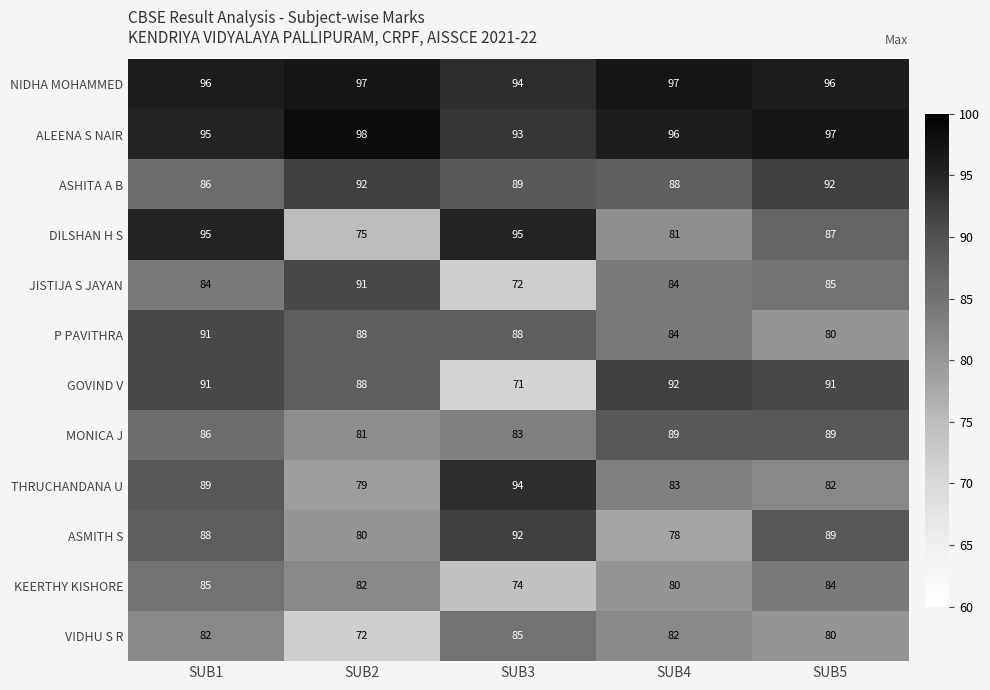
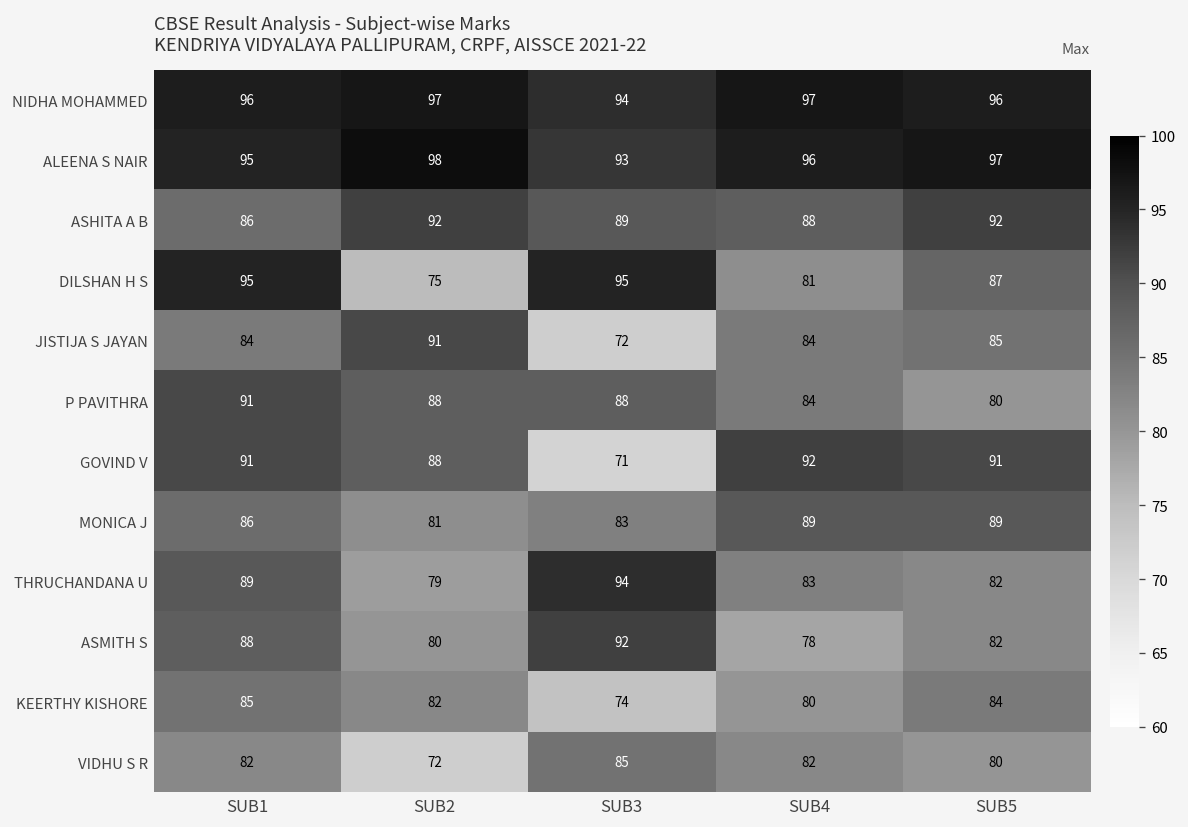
  {
    "NIDHA MOHAMMED": {
      "SUB1": 96,
      "SUB2": 97,
      "SUB3": 94,
      "SUB4": 97,
      "SUB5": 96
    },
    "ALEENA S NAIR": {
      "SUB1": 95,
      "SUB2": 98,
      "SUB3": 93,
      "SUB4": 96,
      "SUB5": 97
    },
    "ASHITA A B": {
      "SUB1": 86,
      "SUB2": 92,
      "SUB3": 89,
      "SUB4": 88,
      "SUB5": 92
    },
    "DILSHAN H S": {
      "SUB1": 95,
      "SUB2": 75,
      "SUB3": 95,
      "SUB4": 81,
      "SUB5": 87
    },
    "JISTIJA S JAYAN": {
      "SUB1": 84,
      "SUB2": 91,
      "SUB3": 72,
      "SUB4": 84,
      "SUB5": 85
    },
    "P PAVITHRA": {
      "SUB1": 91,
      "SUB2": 88,
      "SUB3": 88,
      "SUB4": 84,
      "SUB5": 80
    },
    "GOVIND V": {
      "SUB1": 91,
      "SUB2": 88,
      "SUB3": 71,
      "SUB4": 92,
      "SUB5": 91
    },
    "MONICA J": {
      "SUB1": 86,
      "SUB2": 81,
      "SUB3": 83,
      "SUB4": 89,
      "SUB5": 89
    },
    "THRUCHANDANA U": {
      "SUB1": 89,
      "SUB2": 79,
      "SUB3": 94,
      "SUB4": 83,
      "SUB5": 82
    },
    "ASMITH S": {
      "SUB1": 88,
      "SUB2": 80,
      "SUB3": 92,
      "SUB4": 78,
-     "SUB5": 89
+     "SUB5": 82
    },
    "KEERTHY KISHORE": {
      "SUB1": 85,
      "SUB2": 82,
      "SUB3": 74,
      "SUB4": 80,
      "SUB5": 84
    },
    "VIDHU S R": {
      "SUB1": 82,
      "SUB2": 72,
      "SUB3": 85,
      "SUB4": 82,
      "SUB5": 80
    }
  }
